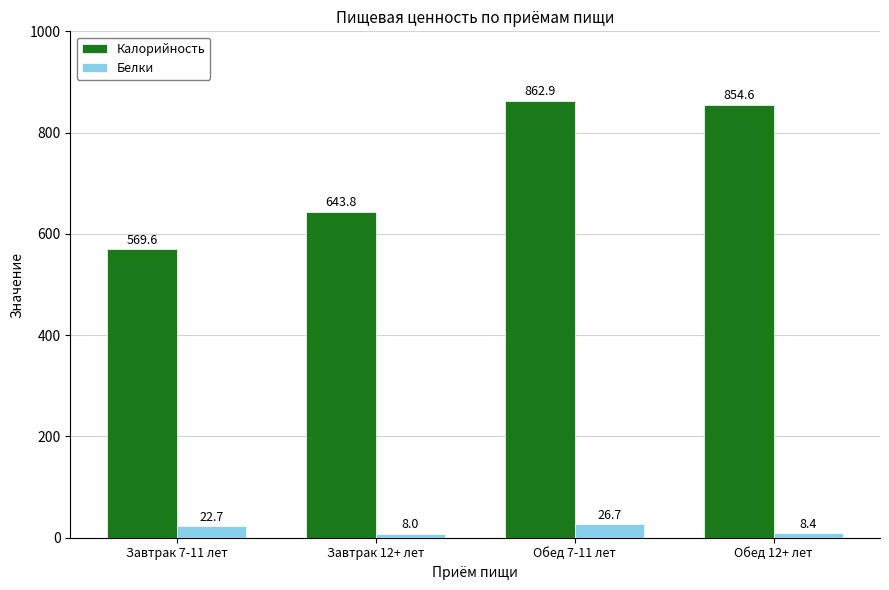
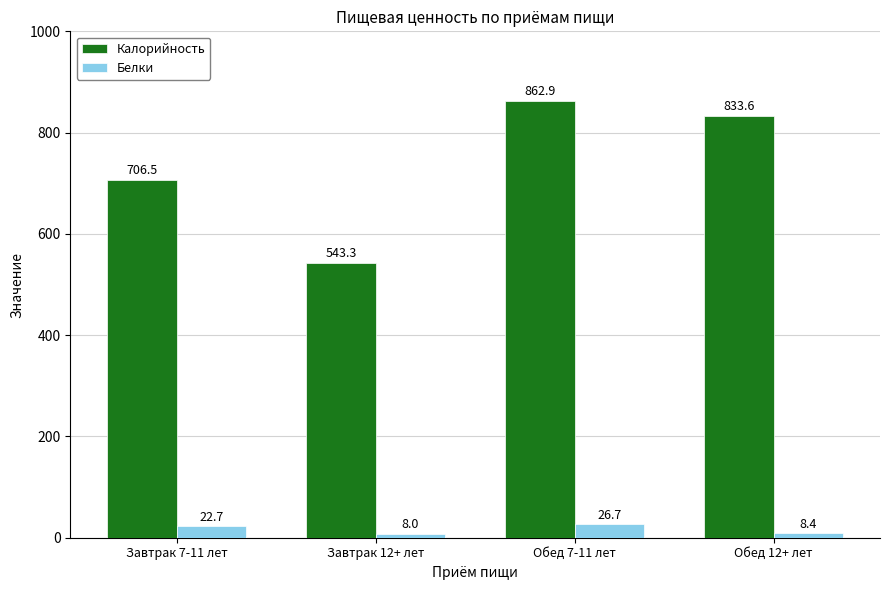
  {
    "Калорийность": {
-     "Завтрак 7-11 лет": 569.6,
-     "Завтрак 12+ лет": 643.8,
+     "Завтрак 7-11 лет": 706.5,
+     "Завтрак 12+ лет": 543.3,
      "Обед 7-11 лет": 862.9,
-     "Обед 12+ лет": 854.6
+     "Обед 12+ лет": 833.6
    },
    "Белки": {
      "Завтрак 7-11 лет": 22.7,
      "Завтрак 12+ лет": 8.0,
      "Обед 7-11 лет": 26.7,
      "Обед 12+ лет": 8.4
    }
  }
